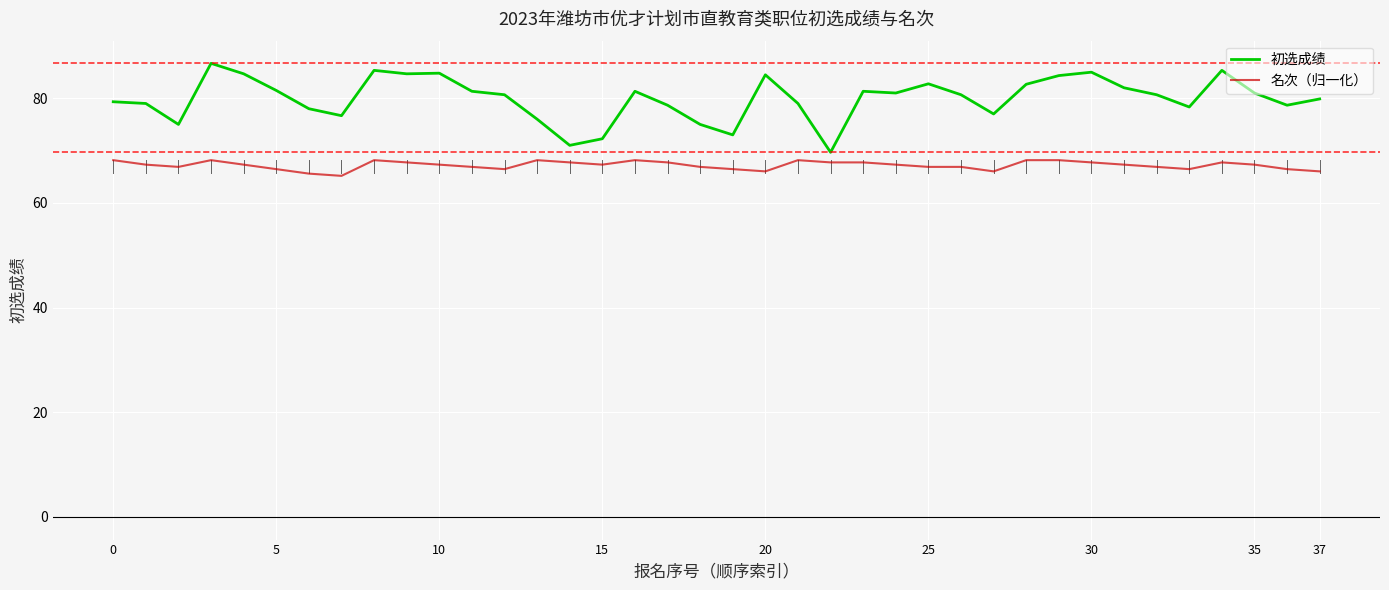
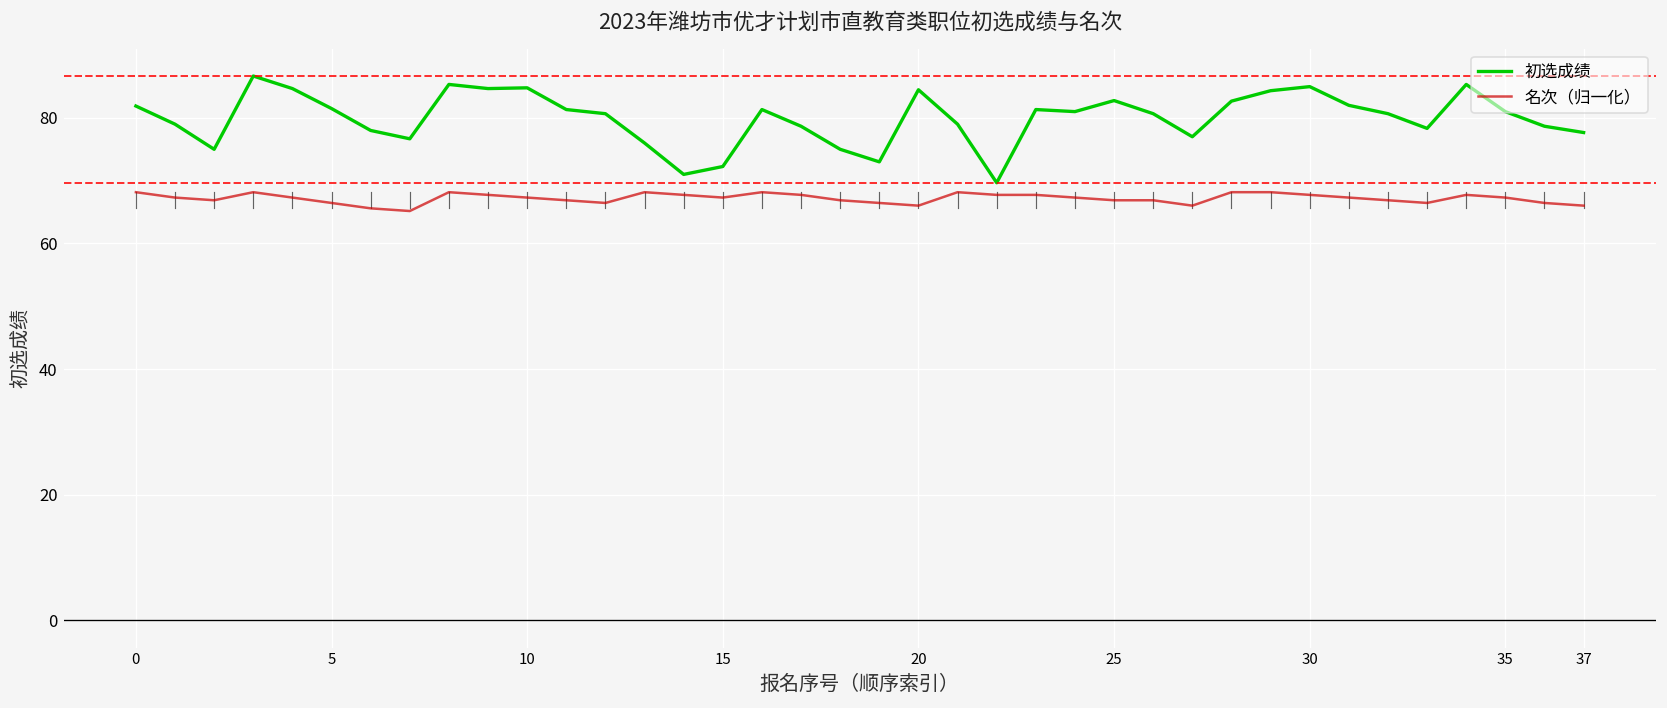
  {
    "初选成绩": {
-     "0": 79,
+     "0": 82,
      "5": 81,
      "10": 85,
      "15": 72,
      "20": 84,
      "25": 83,
      "30": 85,
-     "37": 80
+     "37": 78
    },
    "名次（归一化）": {
      "5": 66,
      "10": 67,
      "15": 67,
      "25": 67,
      "35": 67
    }
  }
